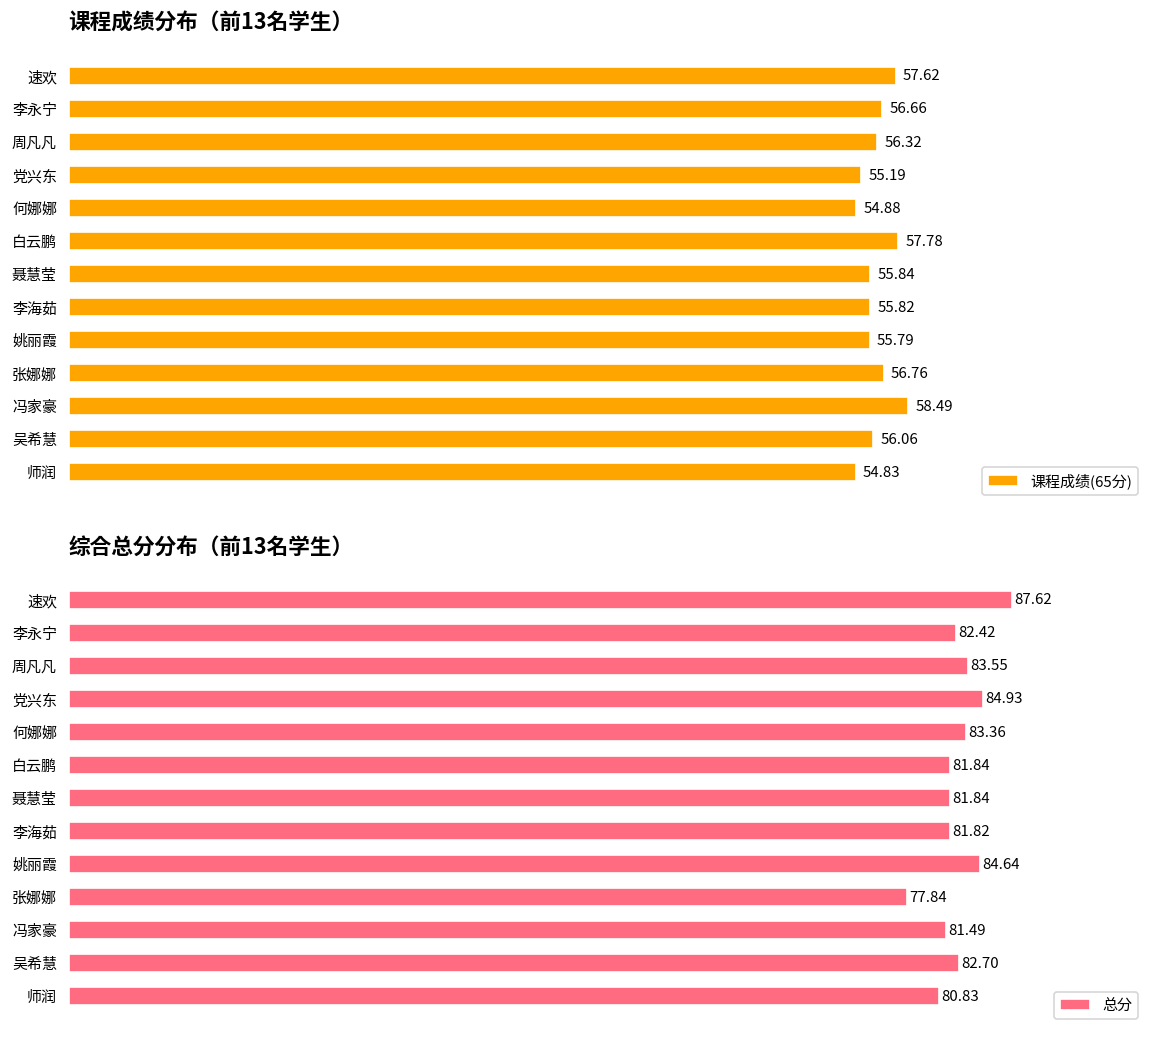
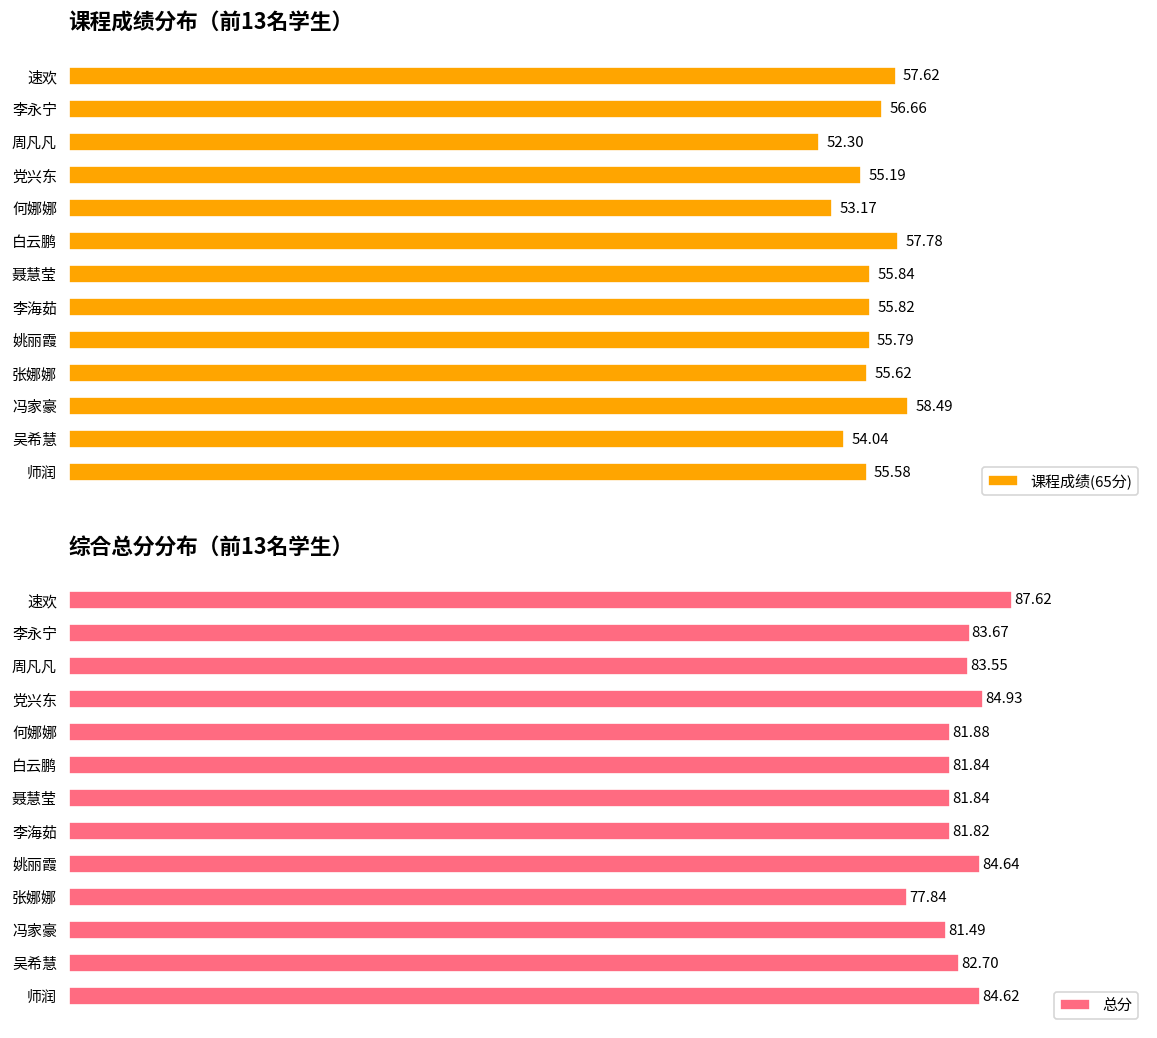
  {
    "课程成绩分布（前13名学生）": {
      "速欢": 57.62,
      "李永宁": 56.66,
-     "周凡凡": 56.32,
+     "周凡凡": 52.30,
      "党兴东": 55.19,
-     "何娜娜": 54.88,
+     "何娜娜": 53.17,
      "白云鹏": 57.78,
      "聂慧莹": 55.84,
      "李海茹": 55.82,
      "姚丽霞": 55.79,
-     "张娜娜": 56.76,
+     "张娜娜": 55.62,
      "冯家豪": 58.49,
-     "吴希慧": 56.06,
-     "师润": 54.83
+     "吴希慧": 54.04,
+     "师润": 55.58
    },
    "综合总分分布（前13名学生）": {
      "速欢": 87.62,
-     "李永宁": 82.42,
+     "李永宁": 83.67,
      "周凡凡": 83.55,
      "党兴东": 84.93,
-     "何娜娜": 83.36,
+     "何娜娜": 81.88,
      "白云鹏": 81.84,
      "聂慧莹": 81.84,
      "李海茹": 81.82,
      "姚丽霞": 84.64,
      "张娜娜": 77.84,
      "冯家豪": 81.49,
      "吴希慧": 82.70,
-     "师润": 80.83
+     "师润": 84.62
    }
  }
